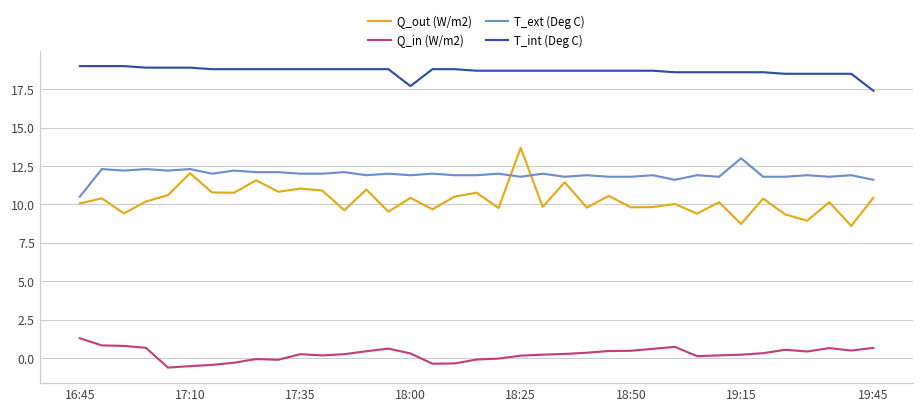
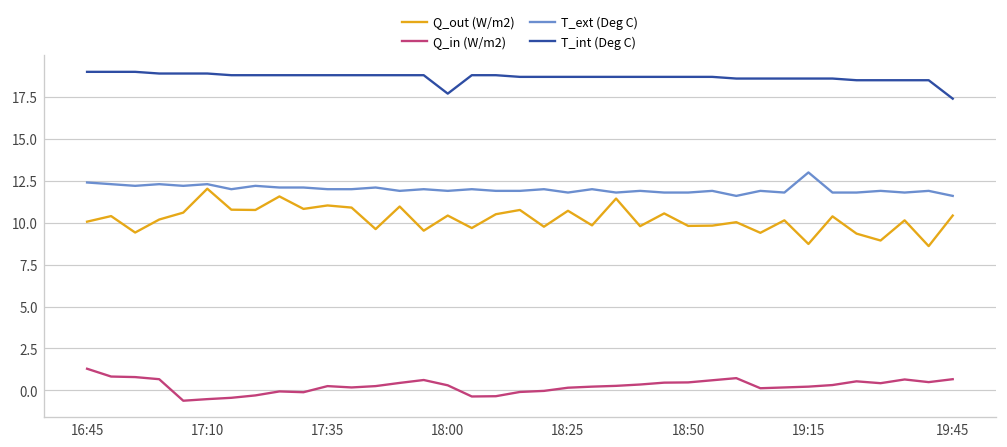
  {
    "Q_out (W/m2)": {
      "16:45": 10.1,
      "17:10": 12.0,
      "17:35": 11.0,
      "18:00": 10.4,
-     "18:25": 13.7,
+     "18:25": 10.7,
      "18:50": 9.8,
      "19:15": 8.7,
      "19:45": 10.4
    },
    "Q_in (W/m2)": {
      "16:45": 1.3,
      "17:10": -0.5,
      "17:35": 0.3,
      "18:00": 0.3,
      "18:25": 0.2,
      "18:50": 0.5,
      "19:15": 0.2,
      "19:45": 0.7
    },
    "T_ext (Deg C)": {
-     "16:45": 10.5,
+     "16:45": 12.4,
      "17:10": 12.3,
      "17:35": 12.0,
      "18:00": 11.9,
      "18:25": 11.8,
      "18:50": 11.8,
      "19:15": 13.0,
      "19:45": 11.6
    },
    "T_int (Deg C)": {
      "16:45": 19.0,
      "17:10": 18.9,
      "17:35": 18.8,
      "18:00": 17.7,
      "18:25": 18.7,
      "18:50": 18.7,
      "19:15": 18.6,
      "19:45": 17.4
    }
  }
